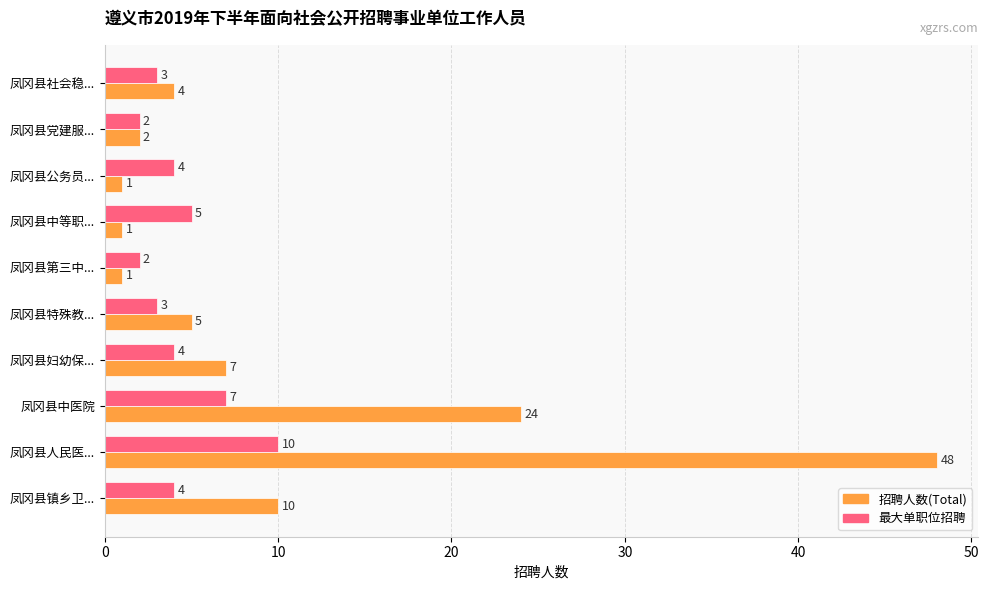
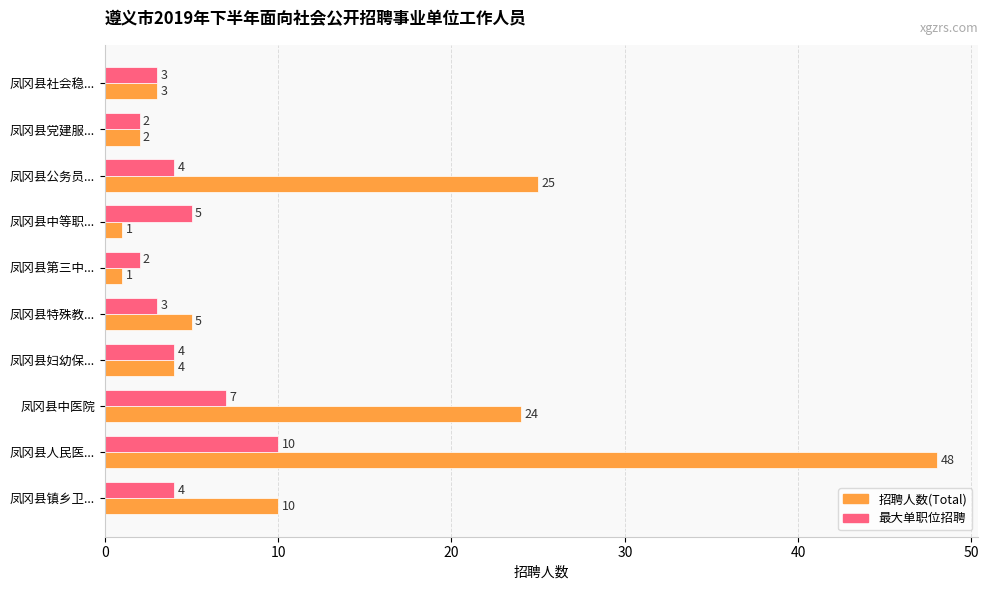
  {
    "招聘人数(Total)": {
-     "凤冈县社会稳...": 4,
+     "凤冈县社会稳...": 3,
      "凤冈县党建服...": 2,
-     "凤冈县公务员...": 1,
+     "凤冈县公务员...": 25,
      "凤冈县中等职...": 1,
      "凤冈县第三中...": 1,
      "凤冈县特殊教...": 5,
-     "凤冈县妇幼保...": 7,
+     "凤冈县妇幼保...": 4,
      "凤冈县中医院": 24,
      "凤冈县人民医...": 48,
      "凤冈县镇乡卫...": 10
    },
    "最大单职位招聘": {
      "凤冈县社会稳...": 3,
      "凤冈县党建服...": 2,
      "凤冈县公务员...": 4,
      "凤冈县中等职...": 5,
      "凤冈县第三中...": 2,
      "凤冈县特殊教...": 3,
      "凤冈县妇幼保...": 4,
      "凤冈县中医院": 7,
      "凤冈县人民医...": 10,
      "凤冈县镇乡卫...": 4
    }
  }
